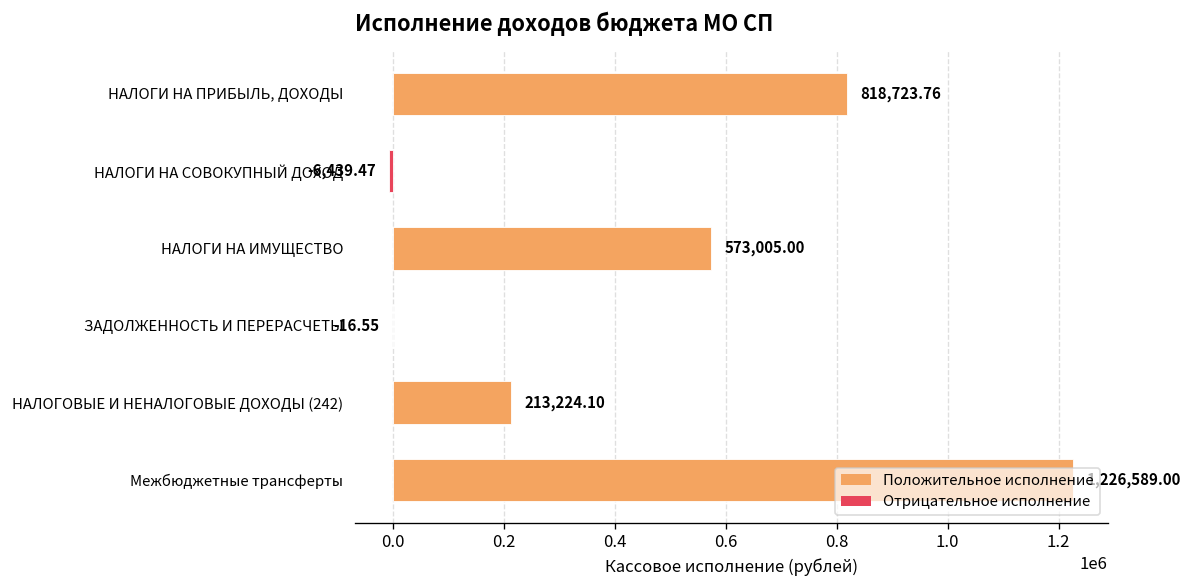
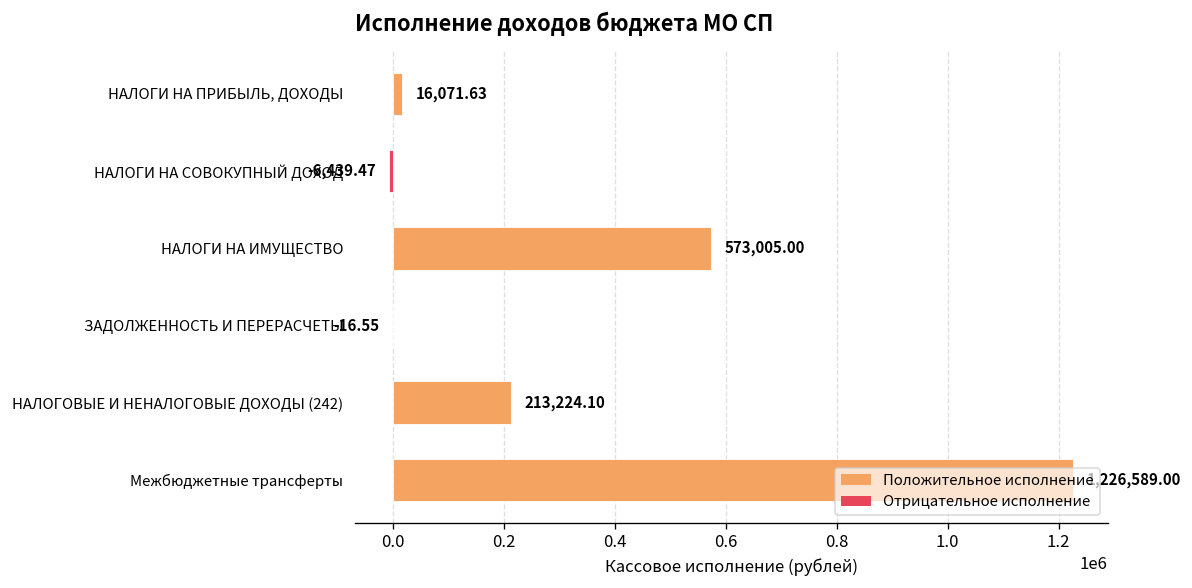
  {
-   "НАЛОГИ НА ПРИБЫЛЬ, ДОХОДЫ": "818,723.76",
+   "НАЛОГИ НА ПРИБЫЛЬ, ДОХОДЫ": "16,071.63",
    "НАЛОГИ НА СОВОКУПНЫЙ ДОХОД": "-6,439.47",
    "НАЛОГИ НА ИМУЩЕСТВО": "573,005.00",
    "ЗАДОЛЖЕННОСТЬ И ПЕРЕРАСЧЕТЫ": "-16.55",
    "НАЛОГОВЫЕ И НЕНАЛОГОВЫЕ ДОХОДЫ (242)": "213,224.10"
  }
